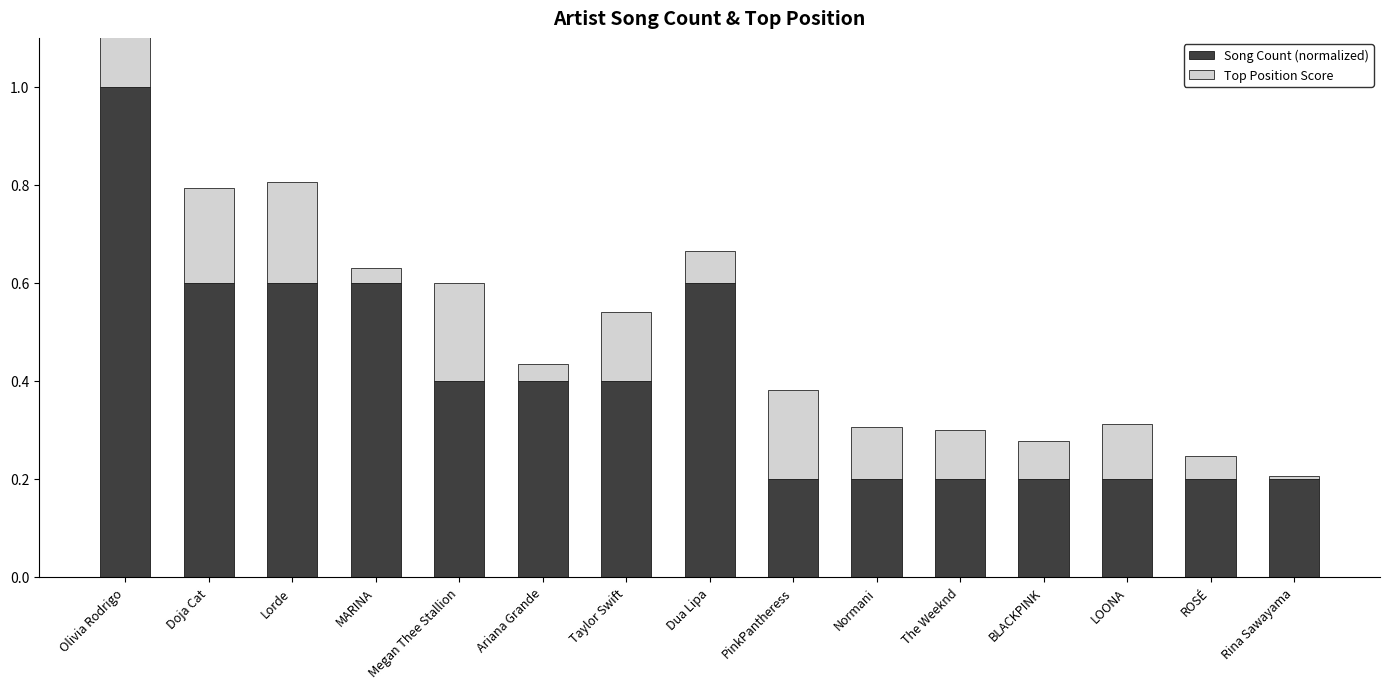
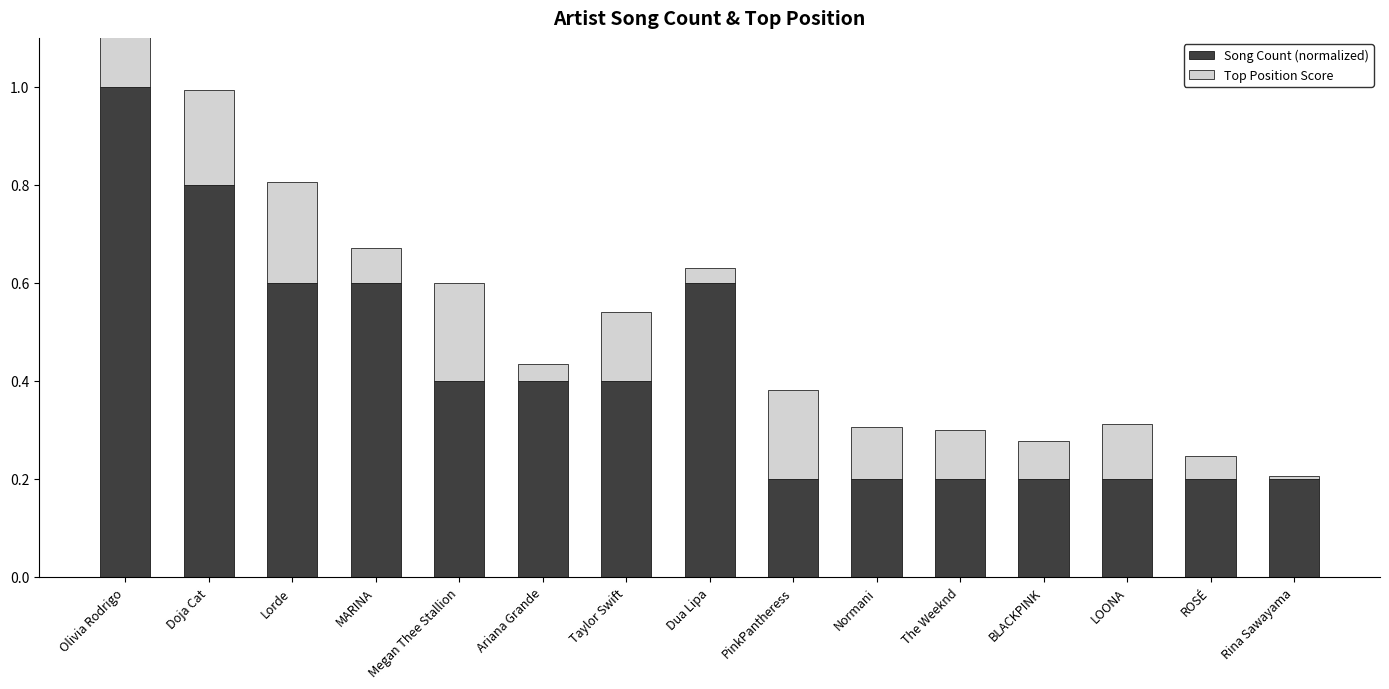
  {
    "Song Count (normalized)": {
      "Olivia Rodrigo": 1.00,
-     "Doja Cat": 0.60,
+     "Doja Cat": 0.80,
      "Lorde": 0.60,
      "MARINA": 0.60,
      "Megan Thee Stallion": 0.40,
      "Ariana Grande": 0.40,
      "Taylor Swift": 0.40,
      "Dua Lipa": 0.60,
      "PinkPantheress": 0.20,
      "Normani": 0.20,
      "The Weeknd": 0.20,
      "BLACKPINK": 0.20,
      "LOONA": 0.20,
      "ROSÉ": 0.20,
      "Rina Sawayama": 0.20
    },
    "Top Position Score": {
      "Doja Cat": 0.19,
      "Lorde": 0.21,
-     "MARINA": 0.03,
+     "MARINA": 0.07,
      "Megan Thee Stallion": 0.20,
      "Ariana Grande": 0.04,
      "Taylor Swift": 0.14,
-     "Dua Lipa": 0.06,
+     "Dua Lipa": 0.03,
      "PinkPantheress": 0.18,
      "Normani": 0.11,
      "The Weeknd": 0.10,
      "BLACKPINK": 0.08,
      "LOONA": 0.11,
      "ROSÉ": 0.05,
      "Rina Sawayama": 0.01
    }
  }
